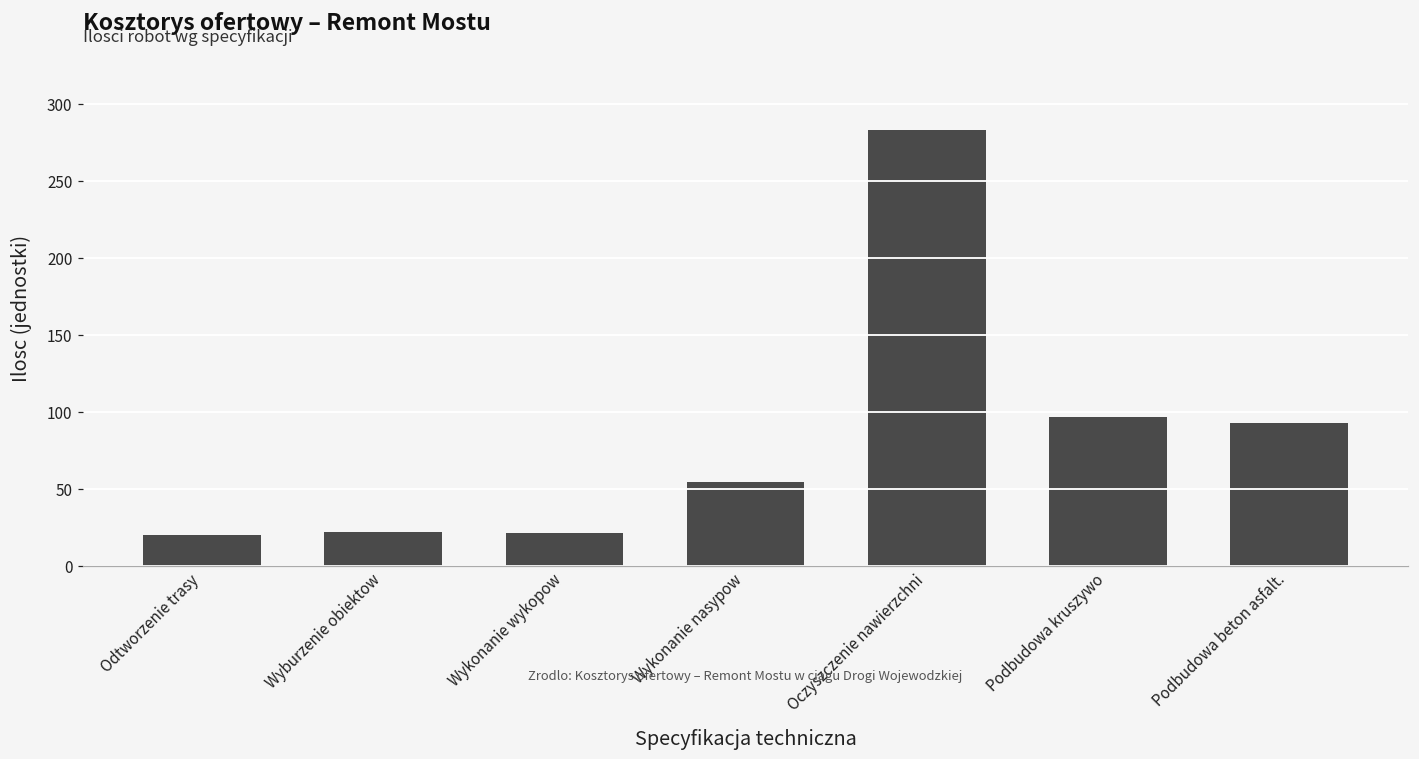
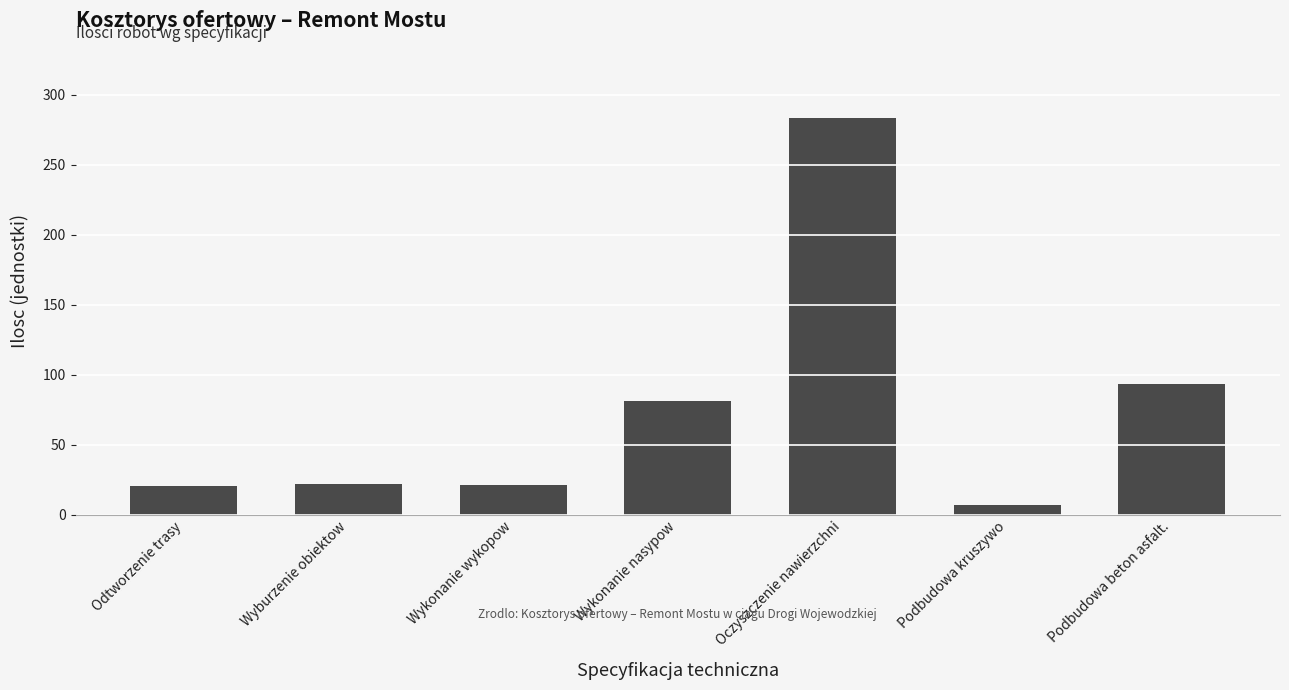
  {
    "Odtworzenie trasy": 20,
    "Wyburzenie obiektow": 22,
    "Wykonanie wykopow": 21,
-   "Wykonanie nasypow": 55,
+   "Wykonanie nasypow": 82,
    "Oczyszczenie nawierzchni": 284,
-   "Podbudowa kruszywo": 97,
+   "Podbudowa kruszywo": 7,
    "Podbudowa beton asfalt.": 93
  }
